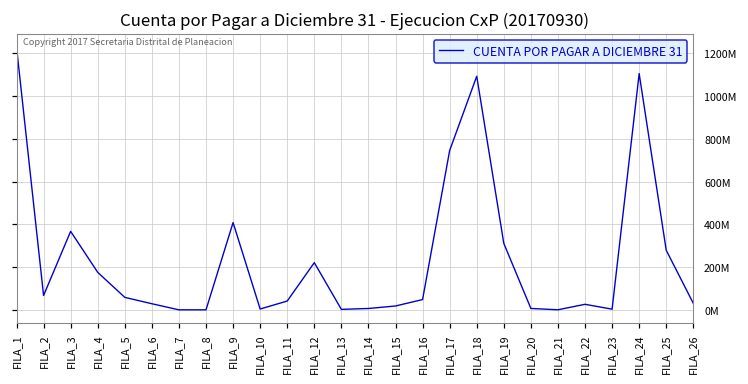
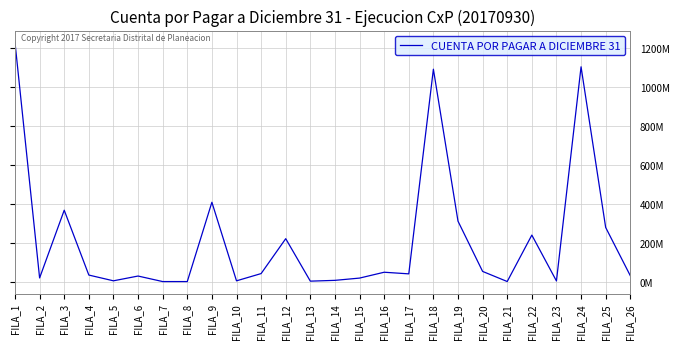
  {
-   "FILA_2": 70000000,
+   "FILA_2": 20000000,
    "FILA_3": 370000000,
-   "FILA_4": 180000000,
-   "FILA_5": 60000000,
+   "FILA_4": 30000000,
+   "FILA_5": 0,
    "FILA_6": 30000000,
    "FILA_7": 0,
    "FILA_8": 0,
    "FILA_9": 410000000,
    "FILA_10": 0,
    "FILA_11": 40000000,
    "FILA_12": 220000000,
    "FILA_13": 0,
    "FILA_14": 10000000,
    "FILA_15": 20000000,
    "FILA_16": 50000000,
-   "FILA_17": 740000000,
+   "FILA_17": 40000000,
    "FILA_18": 1090000000,
    "FILA_19": 310000000,
-   "FILA_20": 10000000,
+   "FILA_20": 50000000,
    "FILA_21": 0,
-   "FILA_22": 30000000,
+   "FILA_22": 240000000,
    "FILA_23": 0,
    "FILA_24": 1100000000,
    "FILA_25": 280000000,
    "FILA_26": 30000000
  }
